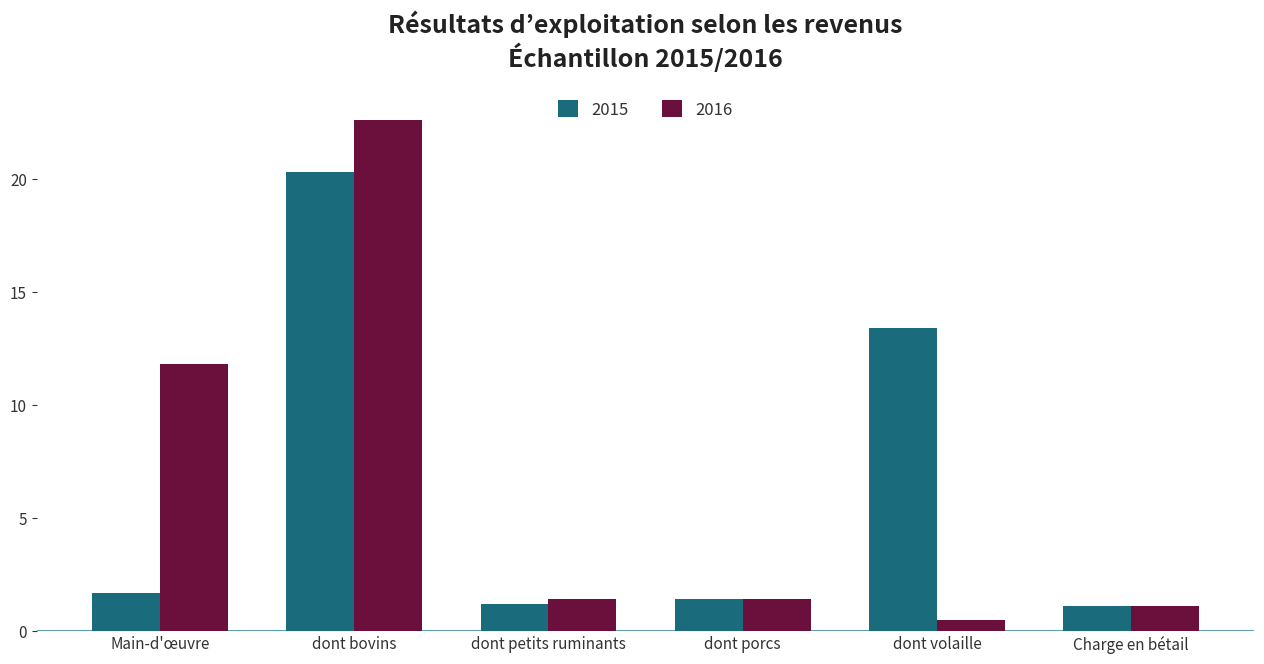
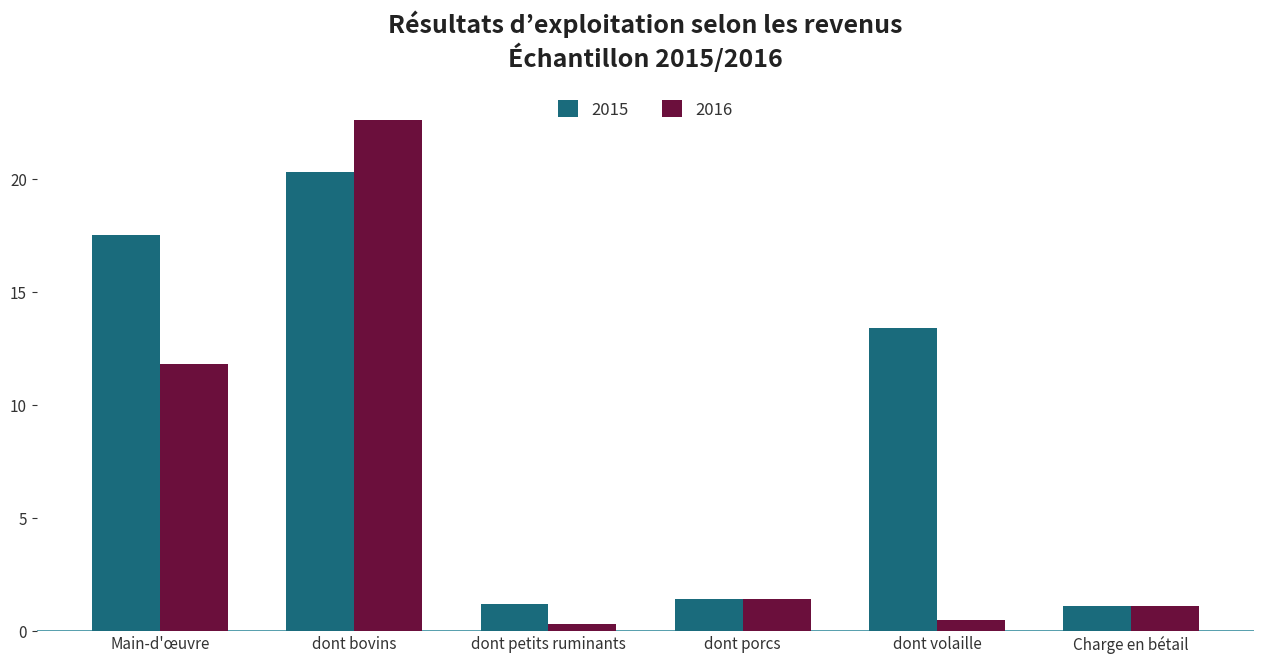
  {
    "2015": {
-     "Main-d'œuvre": 1.7,
+     "Main-d'œuvre": 17.5,
      "dont bovins": 20.3,
      "dont petits ruminants": 1.2,
      "dont porcs": 1.4,
      "dont volaille": 13.4,
      "Charge en bétail": 1.1
    },
    "2016": {
      "Main-d'œuvre": 11.8,
      "dont bovins": 22.6,
-     "dont petits ruminants": 1.4,
+     "dont petits ruminants": 0.3,
      "dont porcs": 1.4,
      "dont volaille": 0.5,
      "Charge en bétail": 1.1
    }
  }
